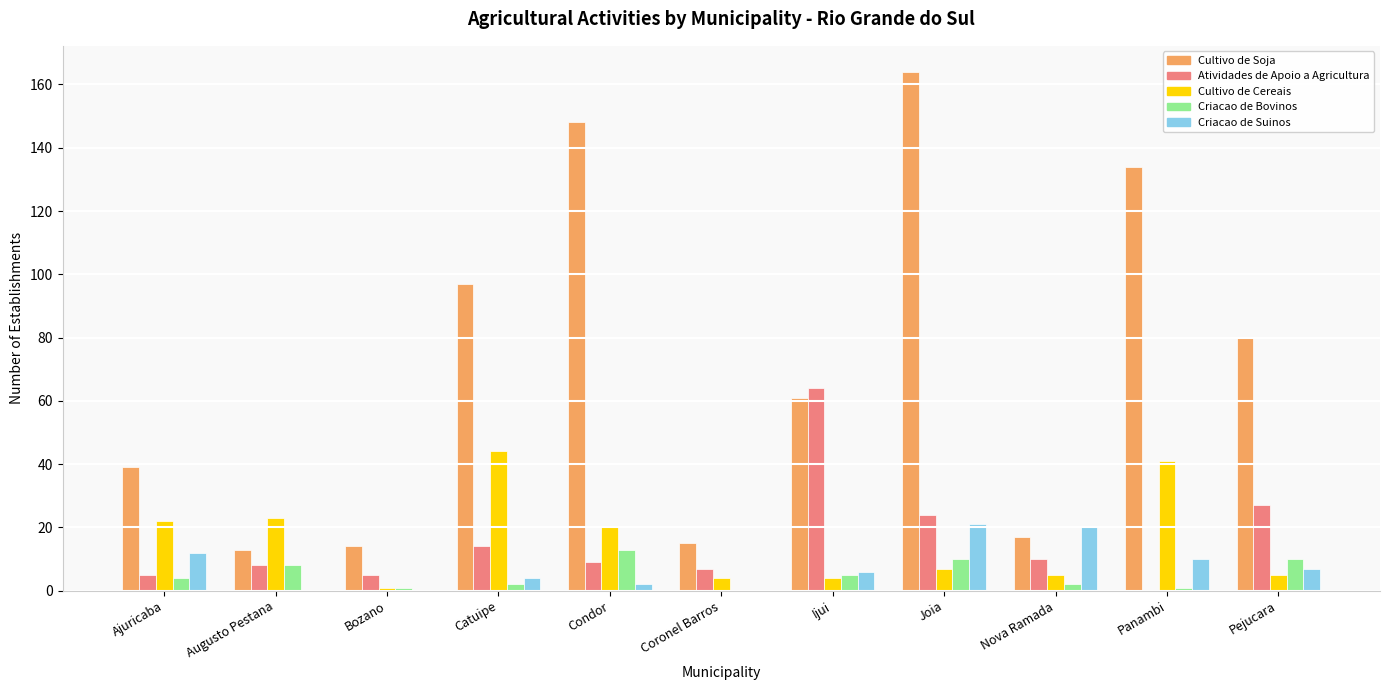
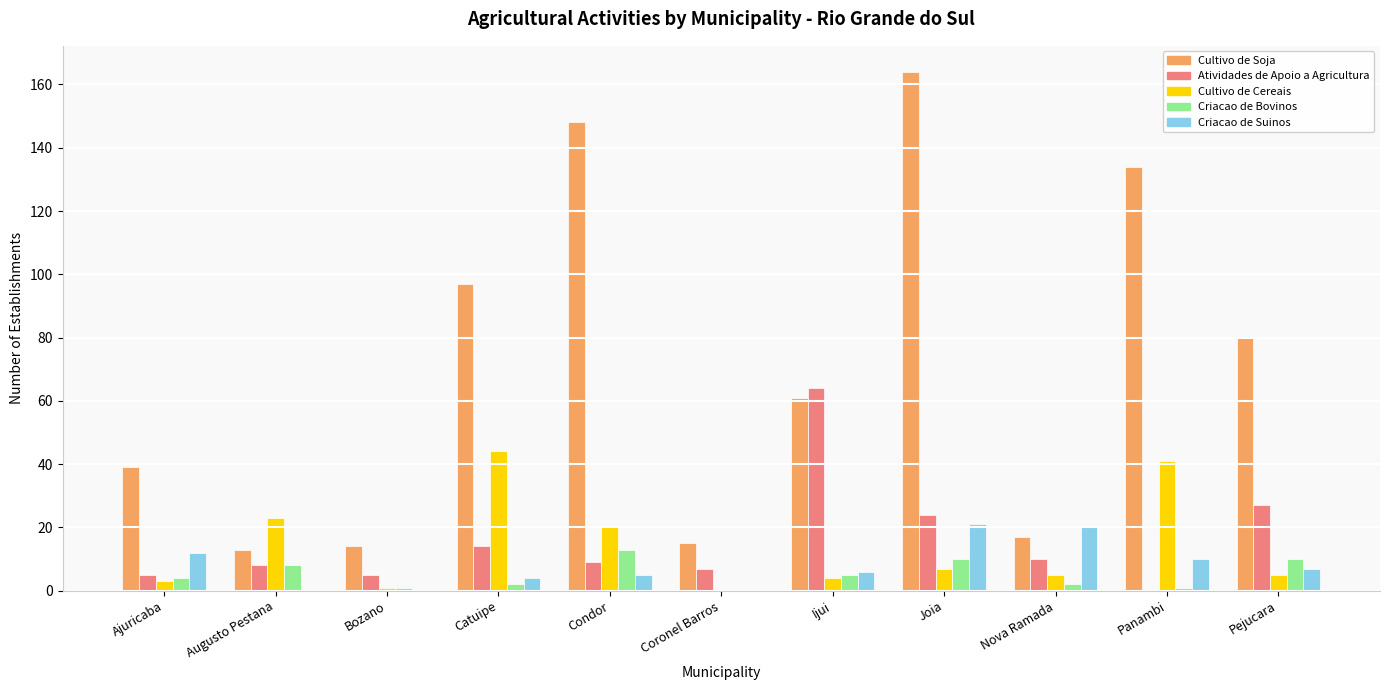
  {
    "Cultivo de Cereais": {
-     "Ajuricaba": 22,
+     "Ajuricaba": 3,
      "Augusto Pestana": 23,
      "Bozano": 1,
      "Catuipe": 44,
      "Condor": 20,
-     "Coronel Barros": 4,
+     "Coronel Barros": 0,
      "Ijui": 4,
      "Joia": 7,
      "Nova Ramada": 5,
      "Panambi": 41,
      "Pejucara": 5
    },
    "Criacao de Bovinos": {
      "Ajuricaba": 4,
      "Augusto Pestana": 8,
      "Bozano": 1,
      "Catuipe": 2,
      "Condor": 13,
      "Coronel Barros": 0,
      "Ijui": 5,
      "Joia": 10,
      "Nova Ramada": 2,
      "Panambi": 1,
      "Pejucara": 10
    },
    "Criacao de Suinos": {
      "Ajuricaba": 12,
      "Augusto Pestana": 0,
      "Bozano": 0,
      "Catuipe": 4,
-     "Condor": 2,
+     "Condor": 5,
      "Coronel Barros": 0,
      "Ijui": 6,
      "Joia": 21,
      "Nova Ramada": 20,
      "Panambi": 10,
      "Pejucara": 7
    }
  }
